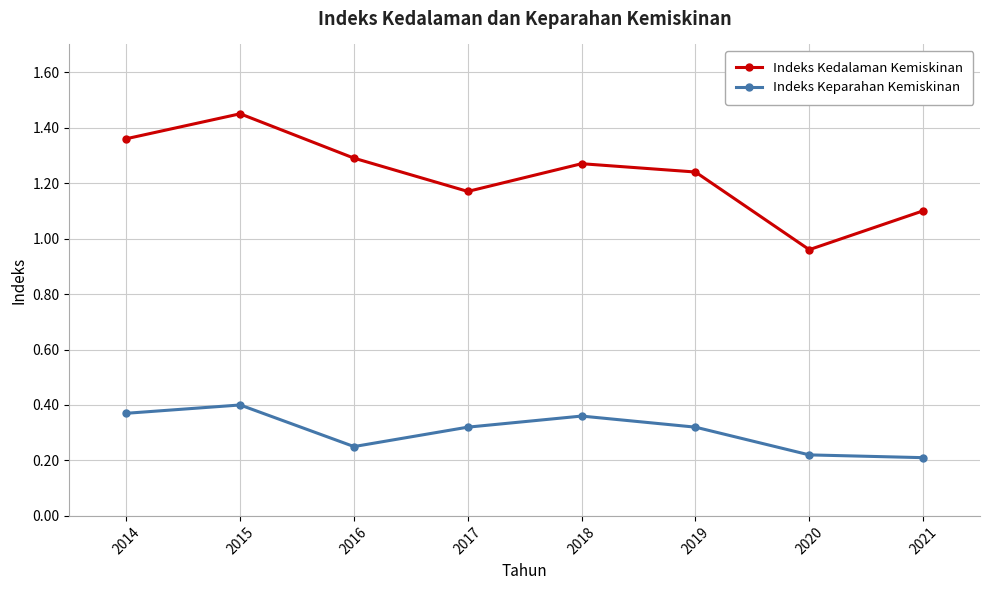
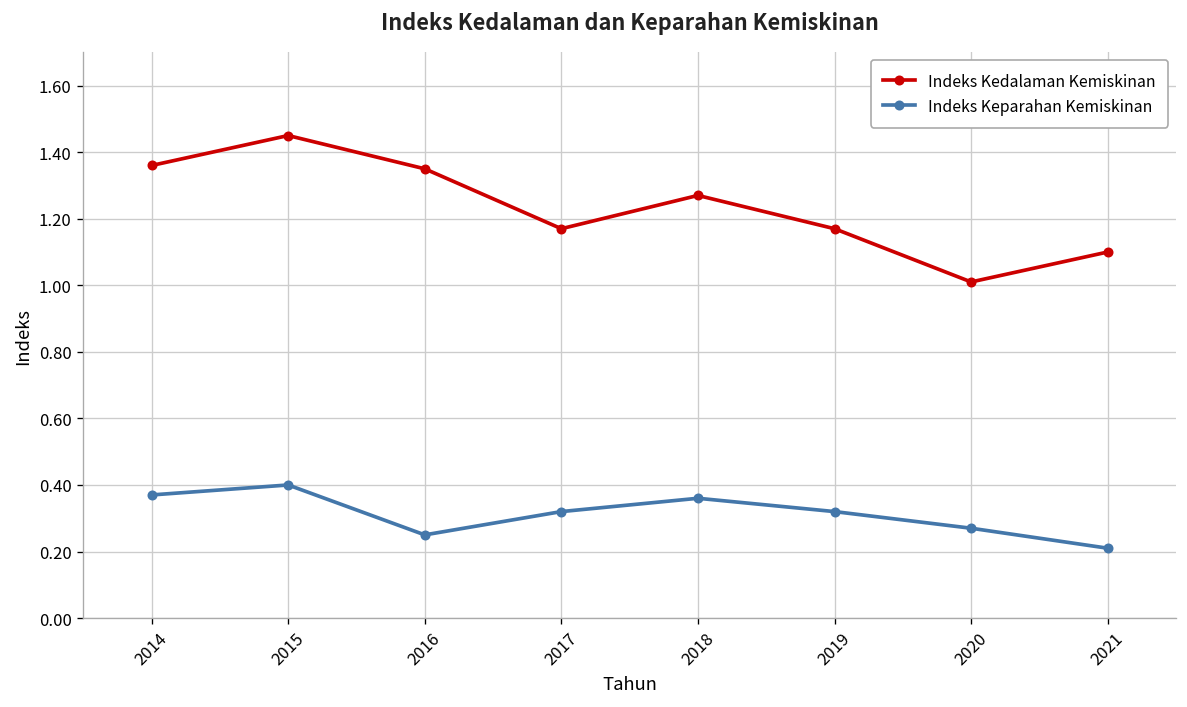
  {
    "Indeks Kedalaman Kemiskinan": {
      "2014": 1.36,
      "2015": 1.45,
-     "2016": 1.29,
+     "2016": 1.35,
      "2017": 1.17,
      "2018": 1.27,
-     "2019": 1.24,
-     "2020": 0.96,
+     "2019": 1.17,
+     "2020": 1.01,
      "2021": 1.10
    },
    "Indeks Keparahan Kemiskinan": {
      "2014": 0.37,
      "2015": 0.40,
      "2016": 0.25,
      "2017": 0.32,
      "2018": 0.36,
      "2019": 0.32,
-     "2020": 0.22,
+     "2020": 0.27,
      "2021": 0.21
    }
  }
